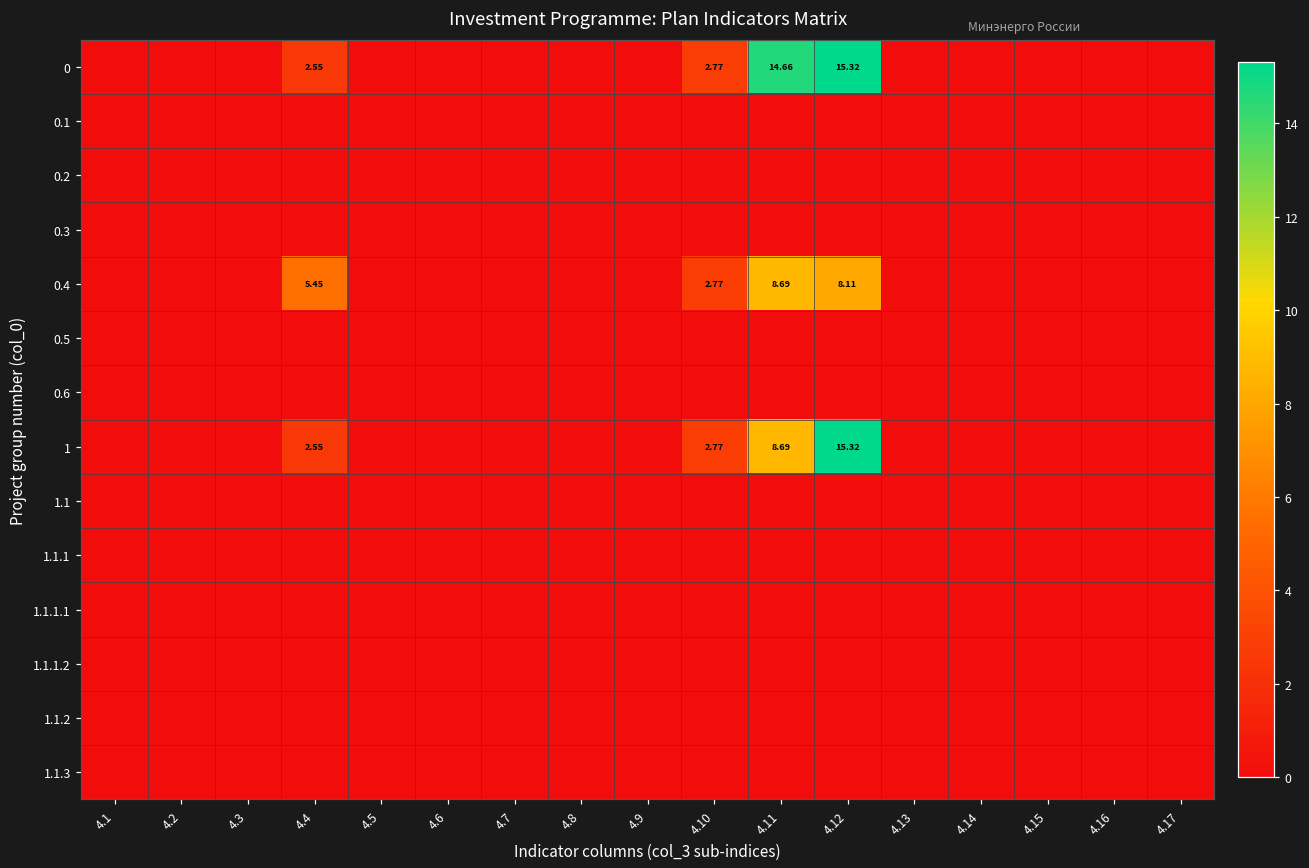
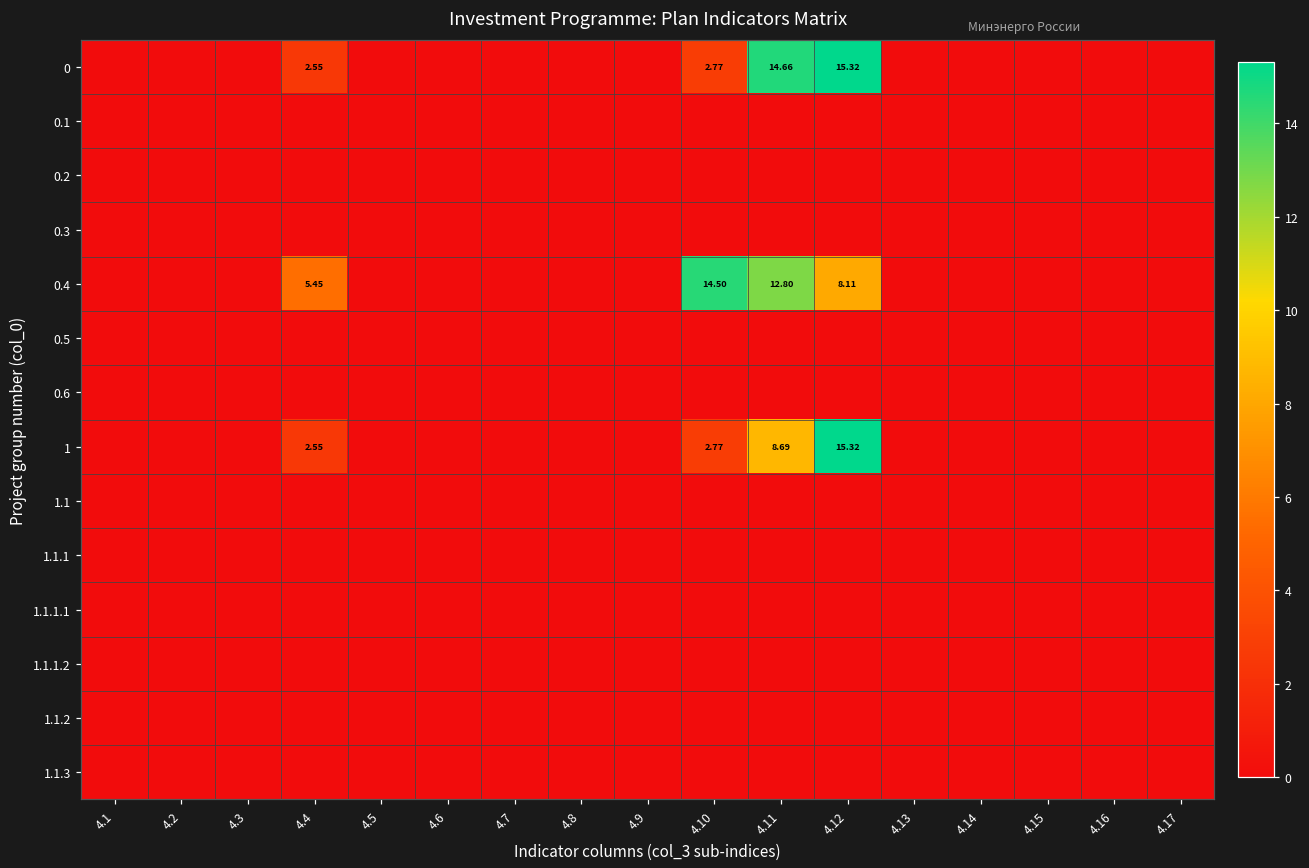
  {
    "0": {
      "4.4": 2.55,
      "4.10": 2.77,
      "4.11": 14.66,
      "4.12": 15.32
    },
    "0.4": {
      "4.4": 5.45,
-     "4.10": 2.77,
-     "4.11": 8.69,
+     "4.10": 14.50,
+     "4.11": 12.80,
      "4.12": 8.11
    },
    "1": {
      "4.4": 2.55,
      "4.10": 2.77,
      "4.11": 8.69,
      "4.12": 15.32
    }
  }
